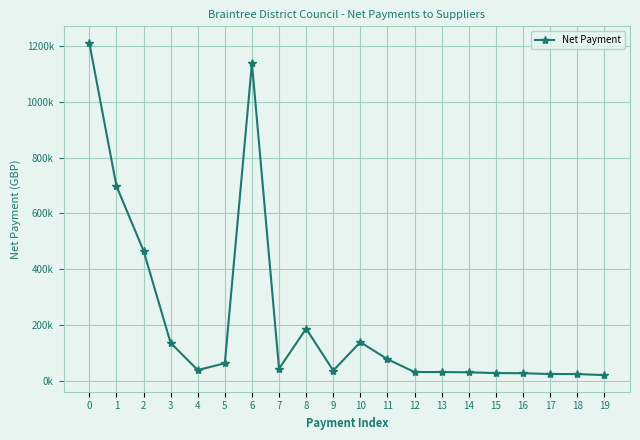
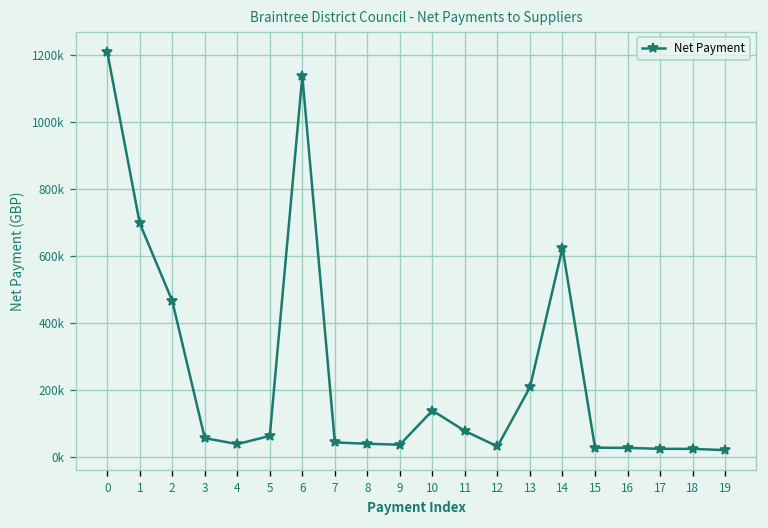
  {
    "0": 1210000,
    "1": 700000,
    "2": 470000,
-   "3": 140000,
+   "3": 60000,
    "4": 40000,
    "5": 60000,
    "6": 1140000,
    "7": 40000,
-   "8": 190000,
+   "8": 40000,
    "9": 40000,
    "10": 140000,
    "11": 80000,
    "12": 30000,
-   "13": 30000,
-   "14": 30000,
+   "13": 210000,
+   "14": 620000,
    "15": 30000,
    "16": 30000,
    "17": 20000,
    "18": 20000,
    "19": 20000
  }
